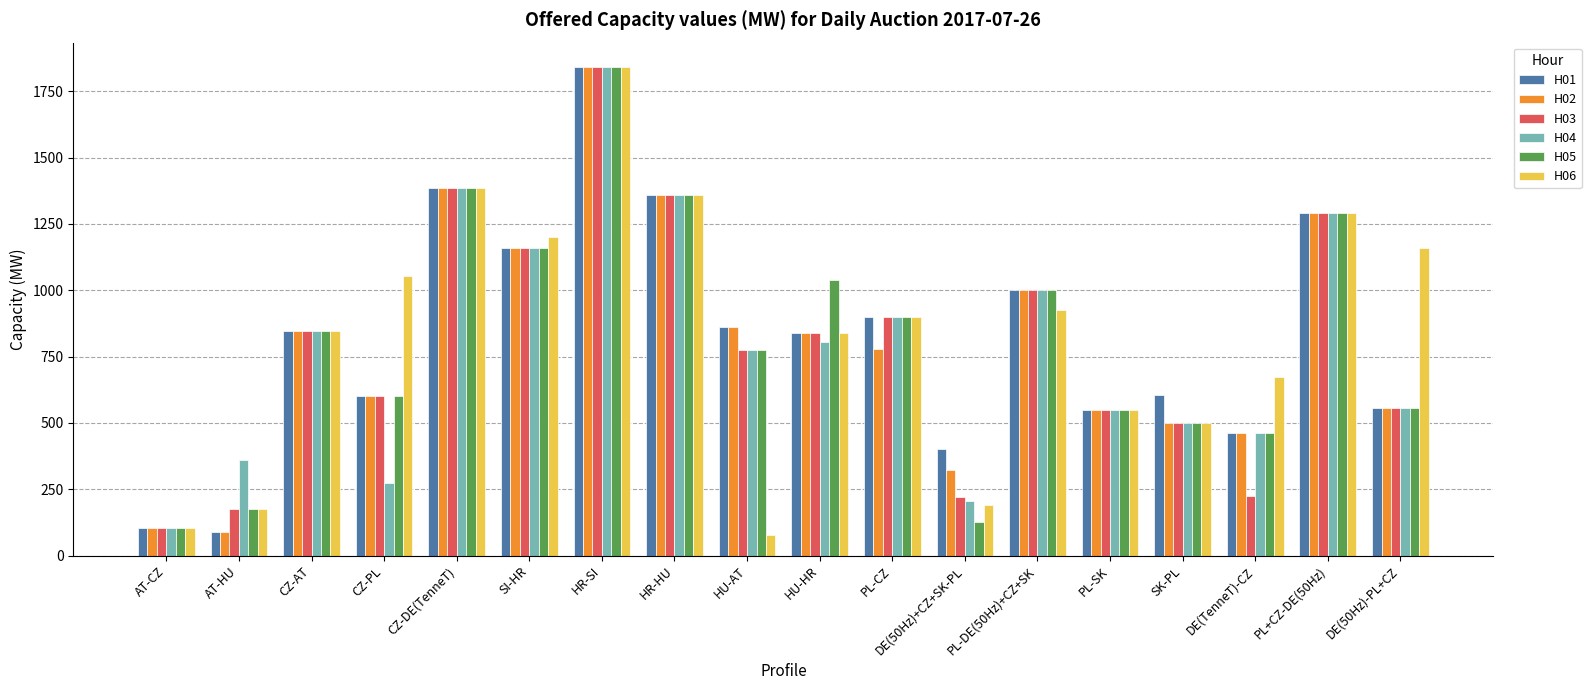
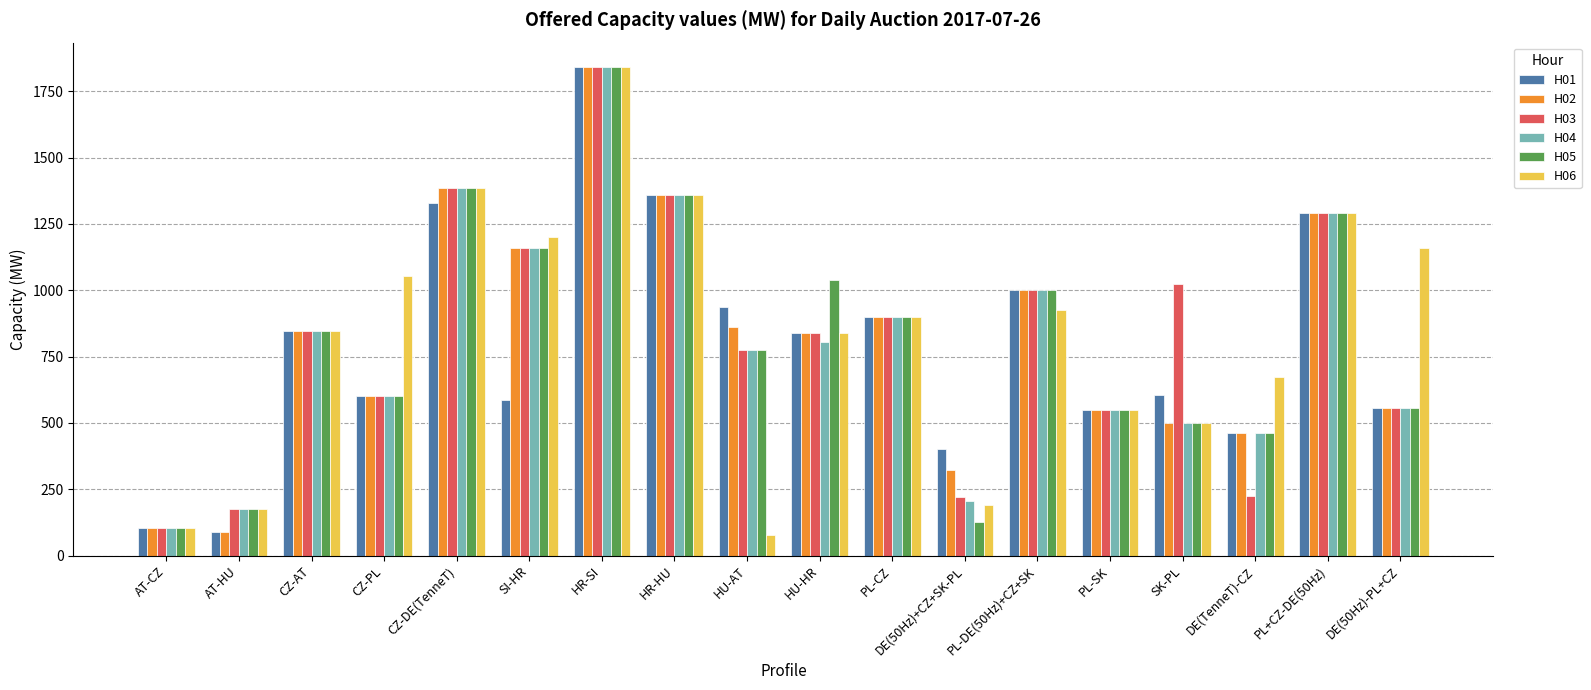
  {
    "H01": {
      "AT-CZ": 100,
      "AT-HU": 90,
      "CZ-AT": 850,
      "CZ-PL": 600,
-     "CZ-DE(TenneT)": 1390,
-     "SI-HR": 1160,
+     "CZ-DE(TenneT)": 1330,
+     "SI-HR": 590,
      "HR-SI": 1840,
      "HR-HU": 1360,
-     "HU-AT": 860,
+     "HU-AT": 940,
      "HU-HR": 840,
      "PL-CZ": 900,
      "DE(50Hz)+CZ+SK-PL": 400,
      "PL-DE(50Hz)+CZ+SK": 1000,
      "PL-SK": 550,
      "SK-PL": 610,
      "DE(TenneT)-CZ": 460,
      "PL+CZ-DE(50Hz)": 1290,
      "DE(50Hz)-PL+CZ": 560
    },
    "H02": {
      "AT-CZ": 100,
      "AT-HU": 90,
      "CZ-AT": 850,
      "CZ-PL": 600,
      "CZ-DE(TenneT)": 1390,
      "SI-HR": 1160,
      "HR-SI": 1840,
      "HR-HU": 1360,
      "HU-AT": 860,
      "HU-HR": 840,
-     "PL-CZ": 780,
+     "PL-CZ": 900,
      "DE(50Hz)+CZ+SK-PL": 320,
      "PL-DE(50Hz)+CZ+SK": 1000,
      "PL-SK": 550,
      "SK-PL": 500,
      "DE(TenneT)-CZ": 460,
      "PL+CZ-DE(50Hz)": 1290,
      "DE(50Hz)-PL+CZ": 560
    },
    "H03": {
      "AT-CZ": 100,
      "AT-HU": 180,
      "CZ-AT": 850,
      "CZ-PL": 600,
      "CZ-DE(TenneT)": 1390,
      "SI-HR": 1160,
      "HR-SI": 1840,
      "HR-HU": 1360,
      "HU-AT": 780,
      "HU-HR": 840,
      "PL-CZ": 900,
      "DE(50Hz)+CZ+SK-PL": 220,
      "PL-DE(50Hz)+CZ+SK": 1000,
      "PL-SK": 550,
-     "SK-PL": 500,
+     "SK-PL": 1020,
      "DE(TenneT)-CZ": 230,
      "PL+CZ-DE(50Hz)": 1290,
      "DE(50Hz)-PL+CZ": 560
    },
    "H04": {
      "AT-CZ": 100,
-     "AT-HU": 360,
+     "AT-HU": 180,
      "CZ-AT": 850,
-     "CZ-PL": 280,
+     "CZ-PL": 600,
      "CZ-DE(TenneT)": 1390,
      "SI-HR": 1160,
      "HR-SI": 1840,
      "HR-HU": 1360,
      "HU-AT": 780,
      "HU-HR": 810,
      "PL-CZ": 900,
      "DE(50Hz)+CZ+SK-PL": 200,
      "PL-DE(50Hz)+CZ+SK": 1000,
      "PL-SK": 550,
      "SK-PL": 500,
      "DE(TenneT)-CZ": 460,
      "PL+CZ-DE(50Hz)": 1290,
      "DE(50Hz)-PL+CZ": 560
    },
    "H05": {
      "AT-CZ": 100,
      "AT-HU": 180,
      "CZ-AT": 850,
      "CZ-PL": 600,
      "CZ-DE(TenneT)": 1390,
      "SI-HR": 1160,
      "HR-SI": 1840,
      "HR-HU": 1360,
      "HU-AT": 780,
      "HU-HR": 1040,
      "PL-CZ": 900,
      "DE(50Hz)+CZ+SK-PL": 130,
      "PL-DE(50Hz)+CZ+SK": 1000,
      "PL-SK": 550,
      "SK-PL": 500,
      "DE(TenneT)-CZ": 460,
      "PL+CZ-DE(50Hz)": 1290,
      "DE(50Hz)-PL+CZ": 560
    },
    "H06": {
      "AT-CZ": 100,
      "AT-HU": 180,
      "CZ-AT": 850,
      "CZ-PL": 1050,
      "CZ-DE(TenneT)": 1390,
      "SI-HR": 1200,
      "HR-SI": 1840,
      "HR-HU": 1360,
      "HU-AT": 80,
      "HU-HR": 840,
      "PL-CZ": 900,
      "DE(50Hz)+CZ+SK-PL": 190,
      "PL-DE(50Hz)+CZ+SK": 920,
      "PL-SK": 550,
      "SK-PL": 500,
      "DE(TenneT)-CZ": 670,
      "PL+CZ-DE(50Hz)": 1290,
      "DE(50Hz)-PL+CZ": 1160
    }
  }
